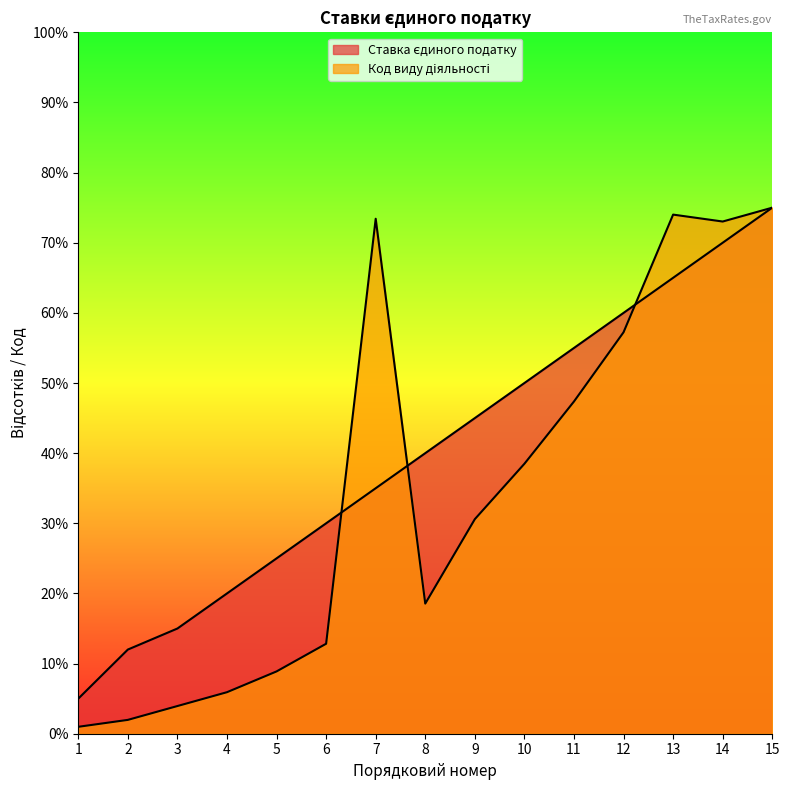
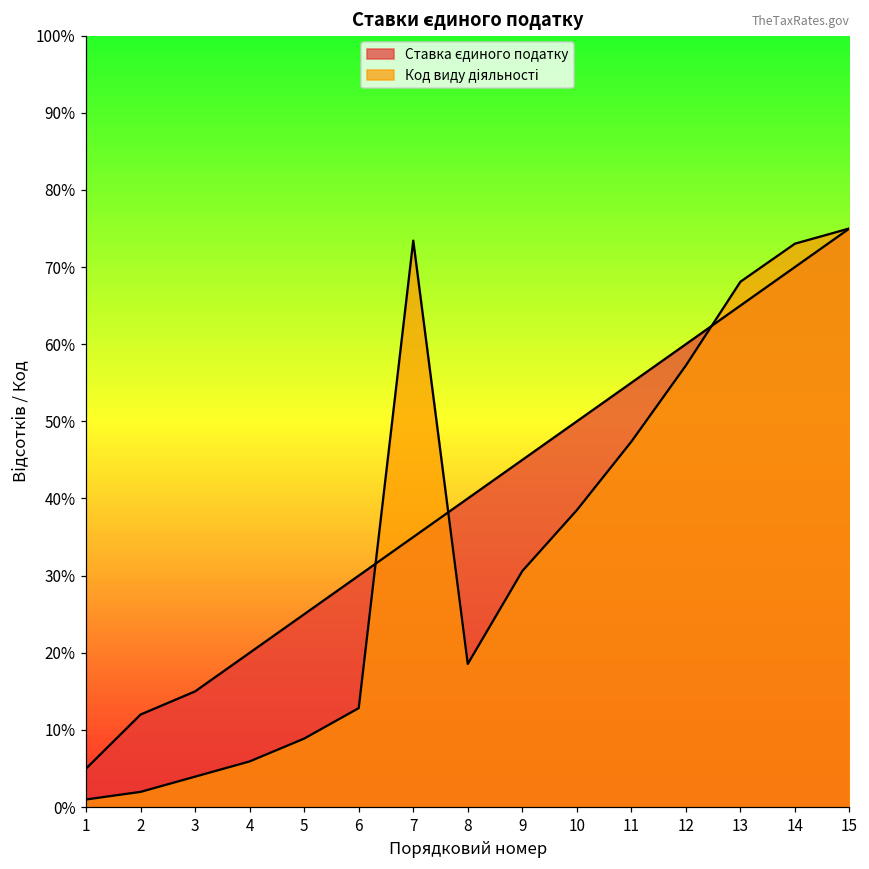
  {
    "Ставка єдиного податку": {
      "1": "5%",
      "2": "12%",
      "3": "15%",
      "4": "20%",
      "5": "25%",
      "6": "30%",
      "7": "35%",
      "8": "40%",
      "9": "45%",
      "10": "50%",
      "11": "55%",
      "12": "60%",
      "13": "65%",
      "14": "70%"
    },
    "Код виду діяльності": {
      "1": "1%",
      "2": "2%",
      "3": "4%",
      "4": "6%",
      "5": "9%",
      "6": "13%",
      "7": "73%",
      "8": "19%",
      "9": "31%",
      "10": "38%",
      "11": "47%",
      "12": "57%",
-     "13": "74%",
+     "13": "68%",
      "14": "73%"
    }
  }
